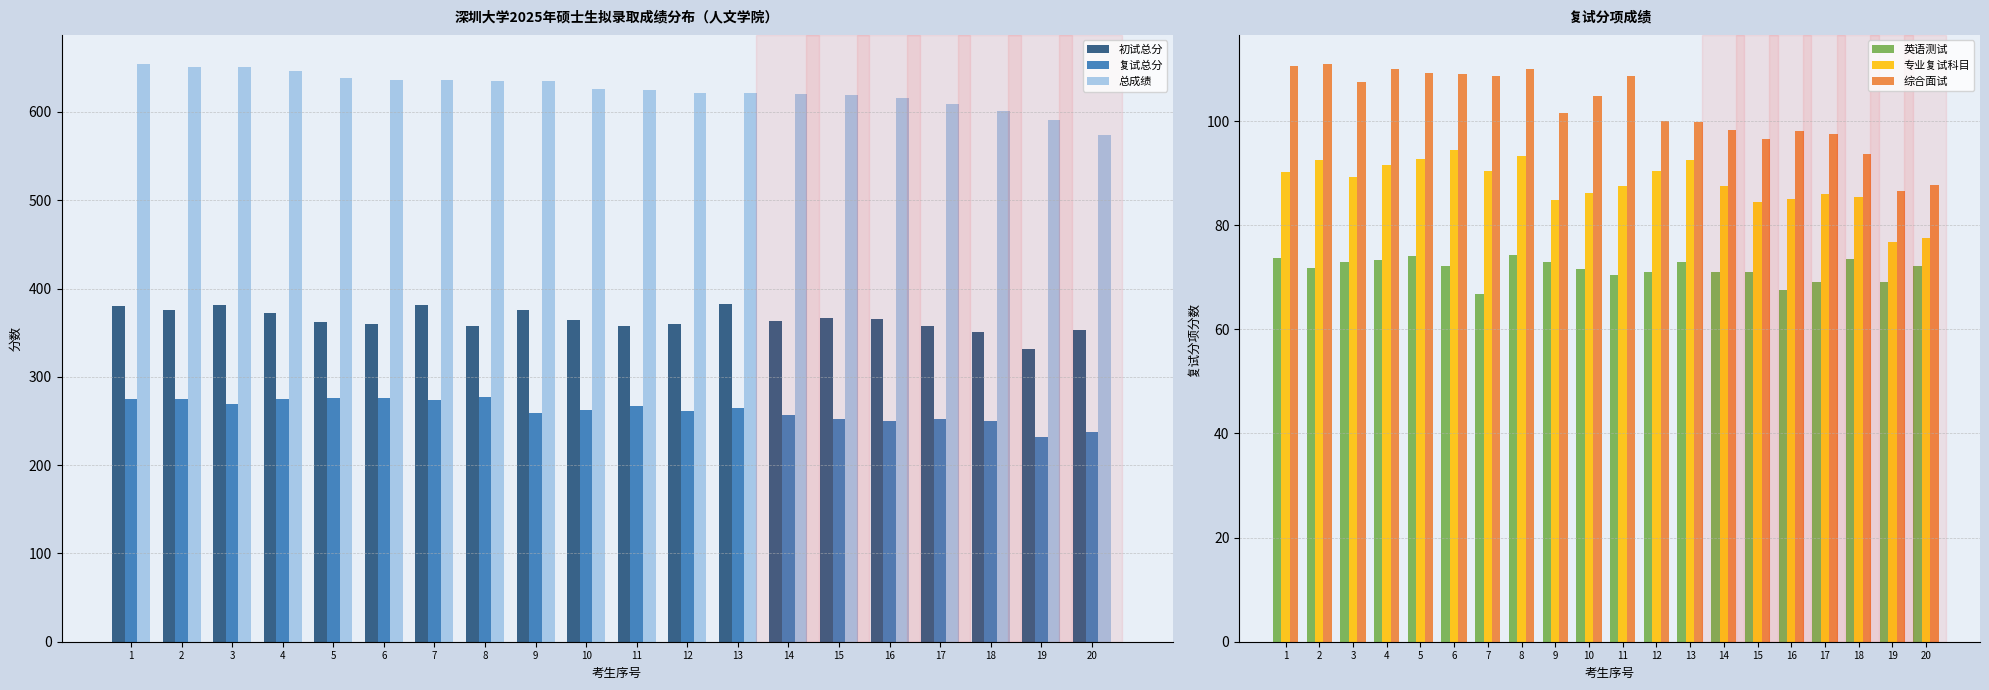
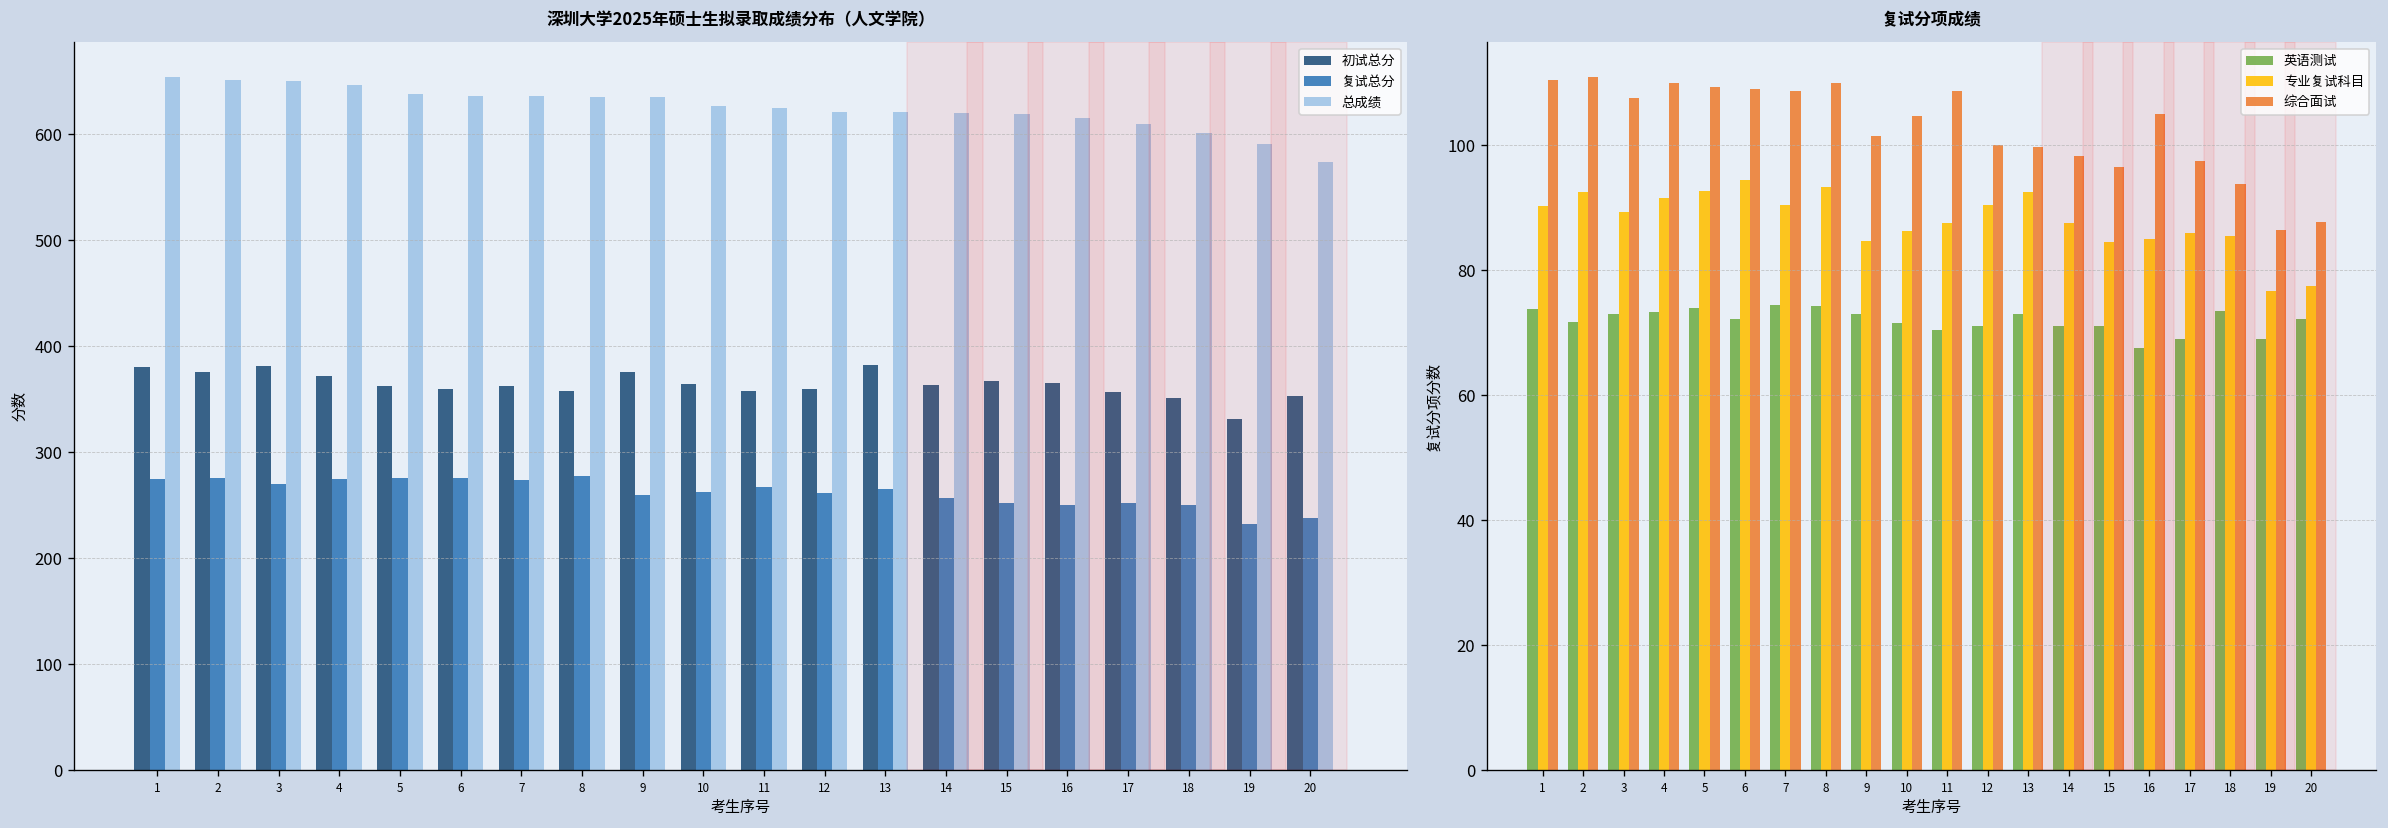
  {
    "深圳大学2025年硕士生拟录取成绩分布（人文学院）": {
      "初试总分": {
        "1": 380,
        "2": 380,
        "3": 380,
        "4": 370,
        "5": 360,
        "6": 360,
-       "7": 380,
+       "7": 360,
        "8": 360,
        "9": 380,
        "10": 360,
        "11": 360,
        "12": 360,
        "13": 380,
        "14": 360,
        "15": 370,
        "16": 370,
        "17": 360,
        "18": 350,
        "19": 330,
        "20": 350
      },
      "复试总分": {
        "1": 270,
        "2": 280,
        "3": 270,
        "4": 270,
        "5": 280,
        "6": 280,
        "7": 270,
        "8": 280,
        "9": 260,
        "10": 260,
        "11": 270,
        "12": 260,
        "13": 270,
        "14": 260,
        "15": 250,
        "16": 250,
        "17": 250,
        "18": 250,
        "19": 230,
        "20": 240
      },
      "总成绩": {
        "1": 650,
        "2": 650,
        "3": 650,
        "4": 650,
        "5": 640,
        "6": 640,
        "7": 640,
        "8": 640,
        "9": 640,
        "10": 630,
        "11": 620,
        "12": 620,
        "13": 620,
        "14": 620,
        "15": 620,
        "16": 620,
        "17": 610,
        "18": 600,
        "19": 590,
        "20": 570
      }
    },
    "复试分项成绩": {
      "英语测试": {
        "1": 74,
        "2": 72,
        "3": 73,
        "4": 73,
        "5": 74,
        "6": 72,
-       "7": 67,
+       "7": 75,
        "8": 74,
        "9": 73,
        "10": 72,
        "11": 71,
        "12": 71,
        "13": 73,
        "14": 71,
        "15": 71,
        "16": 68,
        "17": 69,
        "18": 73,
        "19": 69,
        "20": 72
      },
      "专业复试科目": {
        "1": 90,
        "2": 93,
        "3": 89,
        "4": 92,
        "5": 93,
        "6": 95,
        "7": 91,
        "8": 93,
        "9": 85,
        "10": 86,
        "11": 88,
        "12": 91,
        "13": 93,
        "14": 88,
        "15": 85,
        "16": 85,
        "17": 86,
        "18": 86,
        "19": 77,
        "20": 78
      },
      "综合面试": {
        "1": 111,
        "2": 111,
        "3": 108,
        "4": 110,
        "5": 109,
        "6": 109,
        "7": 109,
        "8": 110,
        "9": 102,
        "10": 105,
        "11": 109,
        "12": 100,
        "13": 100,
        "14": 98,
        "15": 97,
-       "16": 98,
+       "16": 105,
        "17": 98,
        "18": 94,
        "19": 87,
        "20": 88
      }
    }
  }
